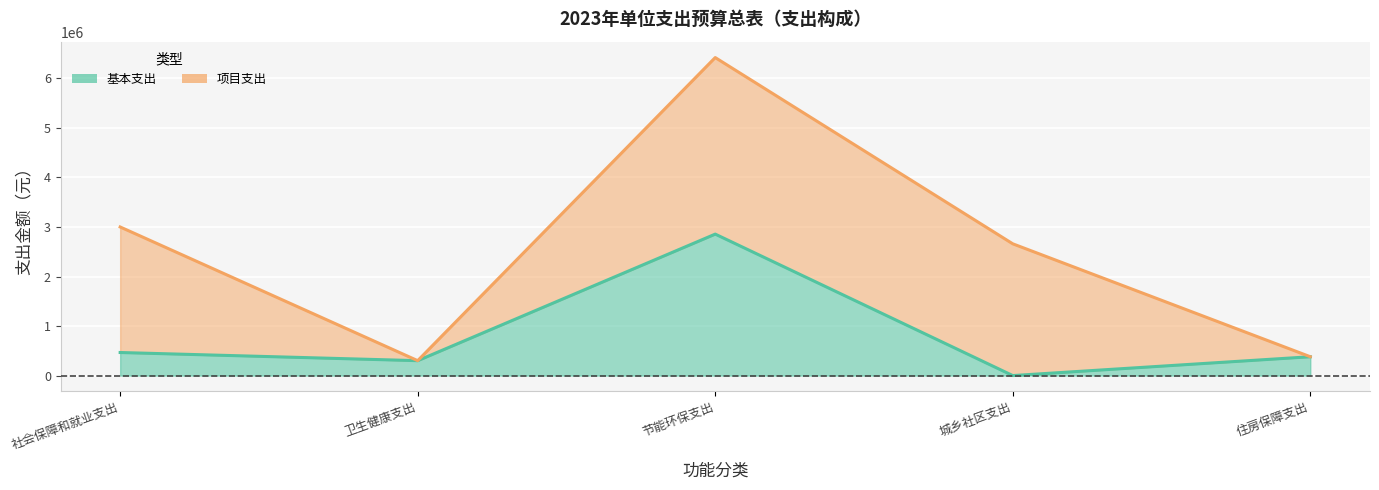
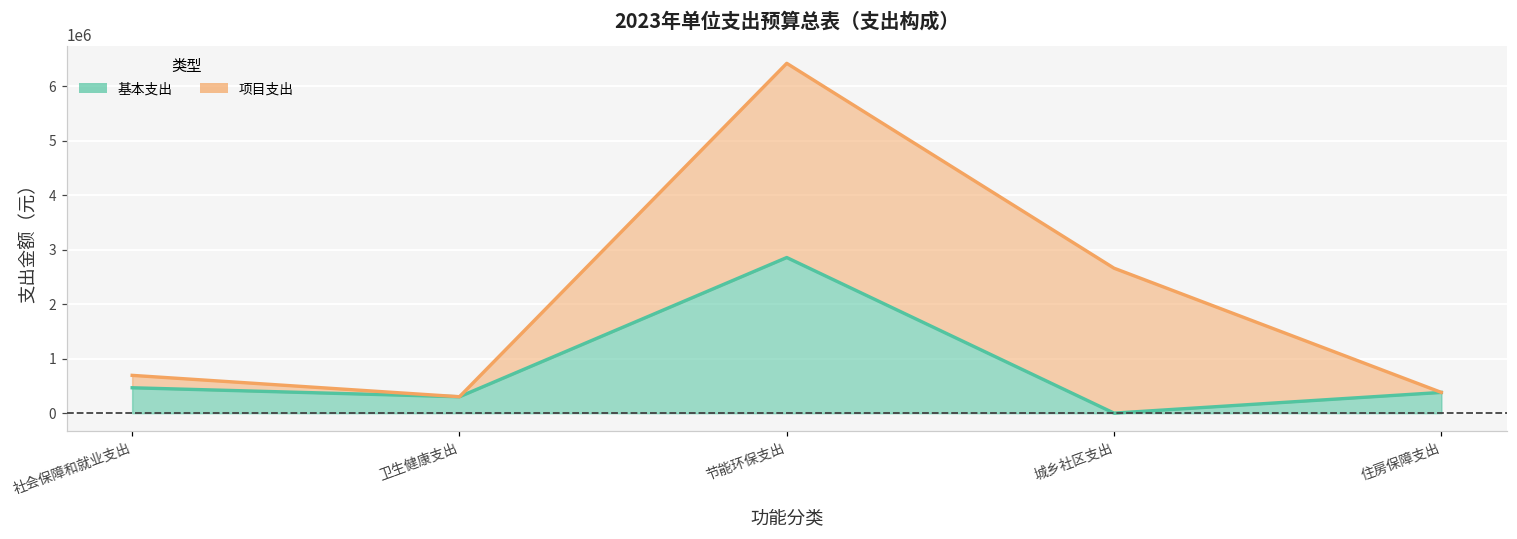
  {
    "基本支出": {
      "社会保障和就业支出": 500000,
      "节能环保支出": 2900000,
      "城乡社区支出": 0
    },
    "项目支出": {
-     "社会保障和就业支出": 2500000,
+     "社会保障和就业支出": 200000,
      "节能环保支出": 3600000,
      "城乡社区支出": 2700000
    }
  }
